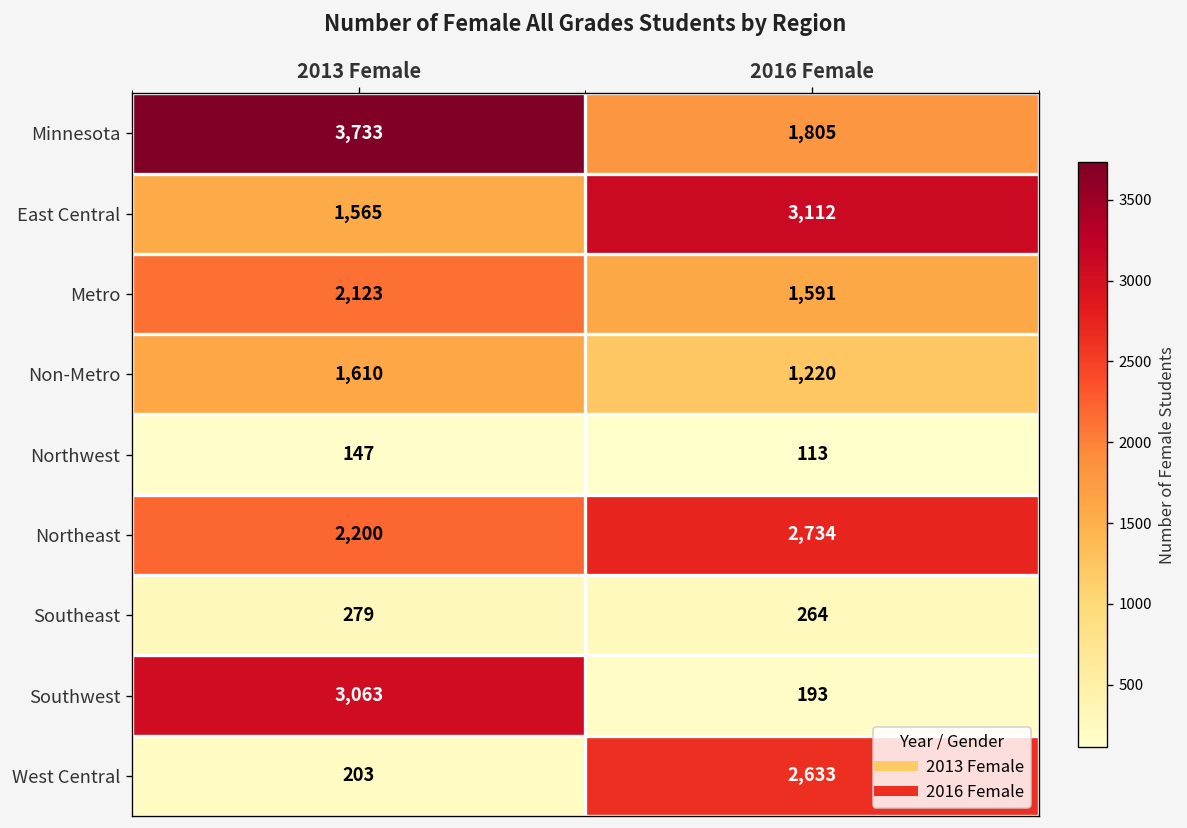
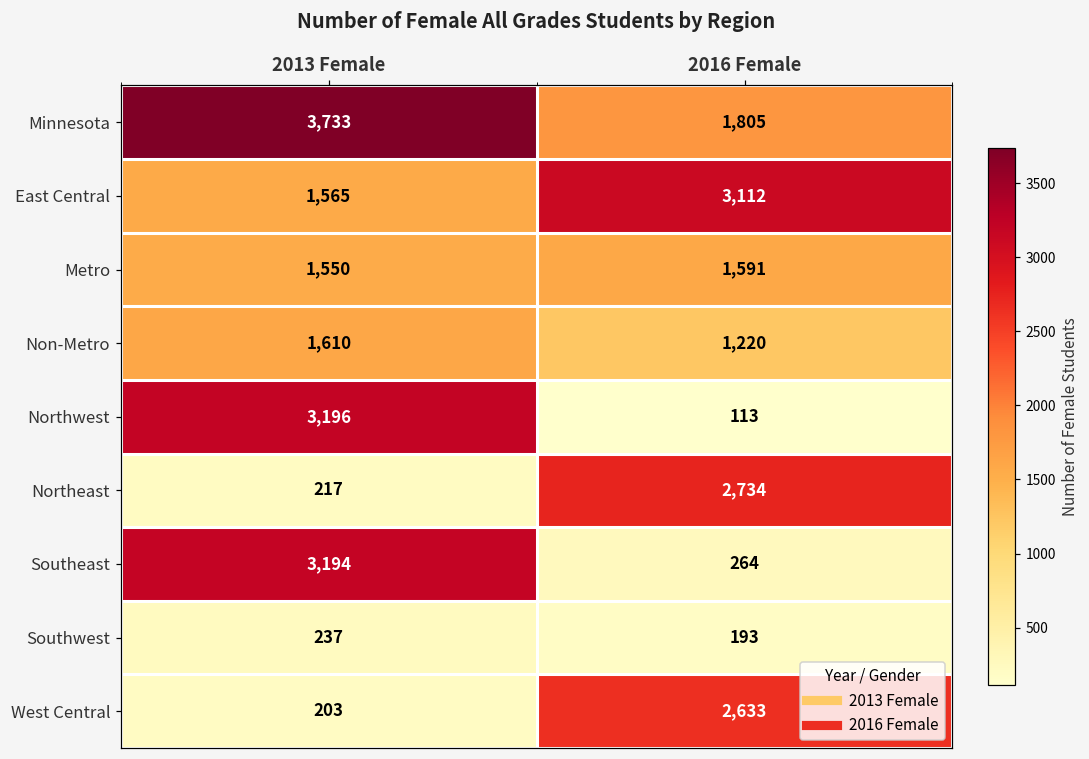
  {
    "Minnesota": {
      "2013 Female": "3,733",
      "2016 Female": "1,805"
    },
    "East Central": {
      "2013 Female": "1,565",
      "2016 Female": "3,112"
    },
    "Metro": {
-     "2013 Female": "2,123",
+     "2013 Female": "1,550",
      "2016 Female": "1,591"
    },
    "Non-Metro": {
      "2013 Female": "1,610",
      "2016 Female": "1,220"
    },
    "Northwest": {
-     "2013 Female": "147",
+     "2013 Female": "3,196",
      "2016 Female": "113"
    },
    "Northeast": {
-     "2013 Female": "2,200",
+     "2013 Female": "217",
      "2016 Female": "2,734"
    },
    "Southeast": {
-     "2013 Female": "279",
+     "2013 Female": "3,194",
      "2016 Female": "264"
    },
    "Southwest": {
-     "2013 Female": "3,063",
+     "2013 Female": "237",
      "2016 Female": "193"
    },
    "West Central": {
      "2013 Female": "203",
      "2016 Female": "2,633"
    }
  }
